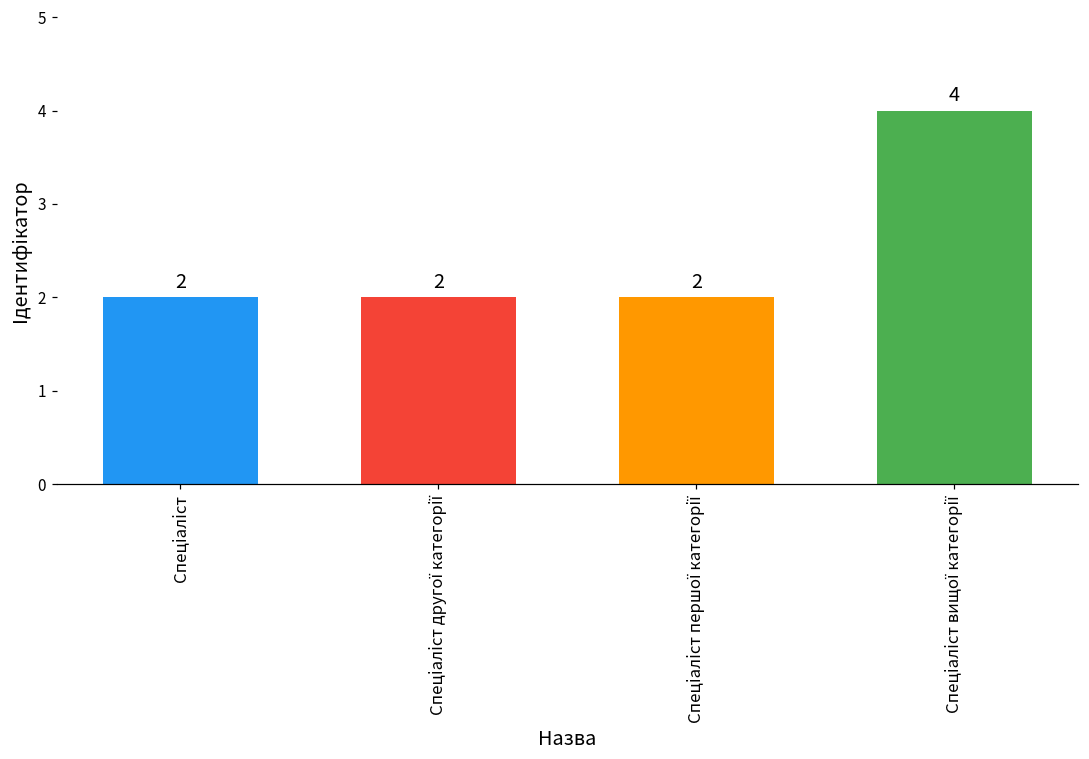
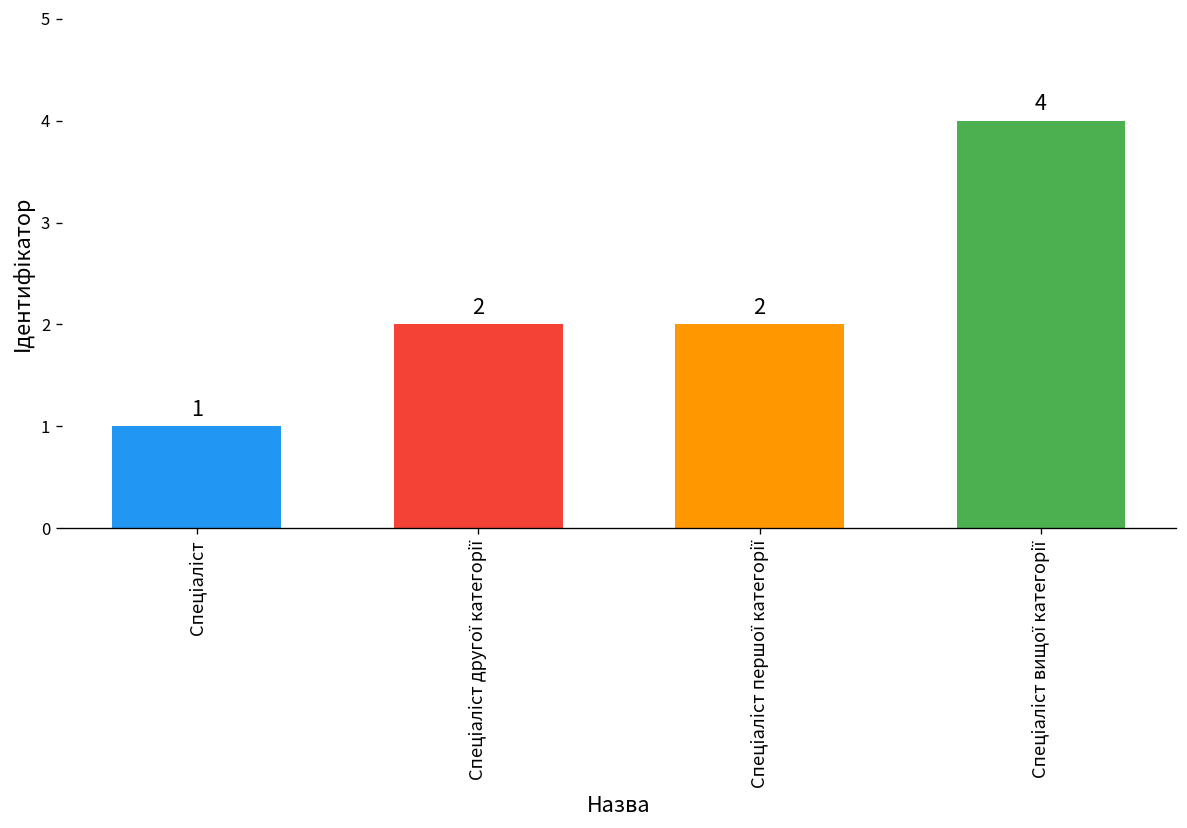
  {
-   "Спеціаліст": 2,
+   "Спеціаліст": 1,
    "Спеціаліст другої категорії": 2,
    "Спеціаліст першої категорії": 2,
    "Спеціаліст вищої категорії": 4
  }
